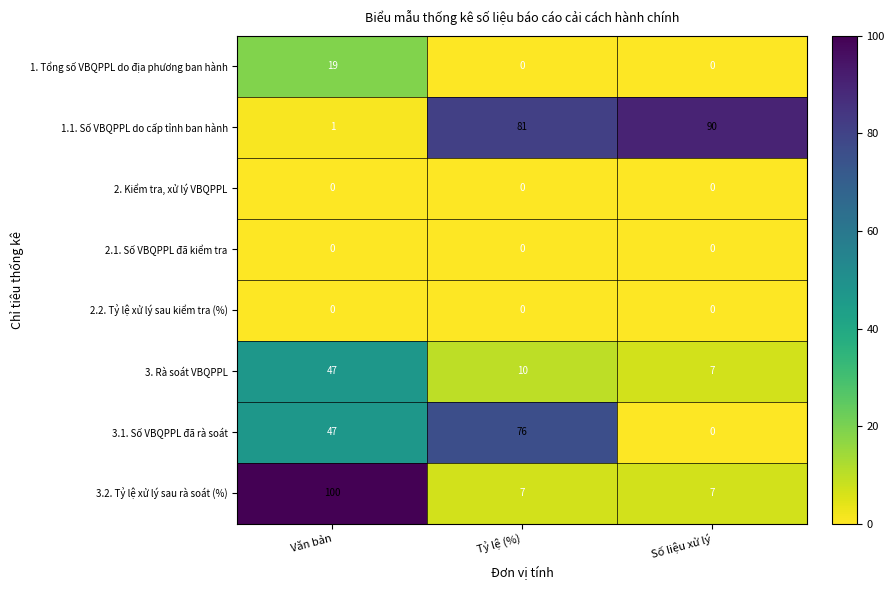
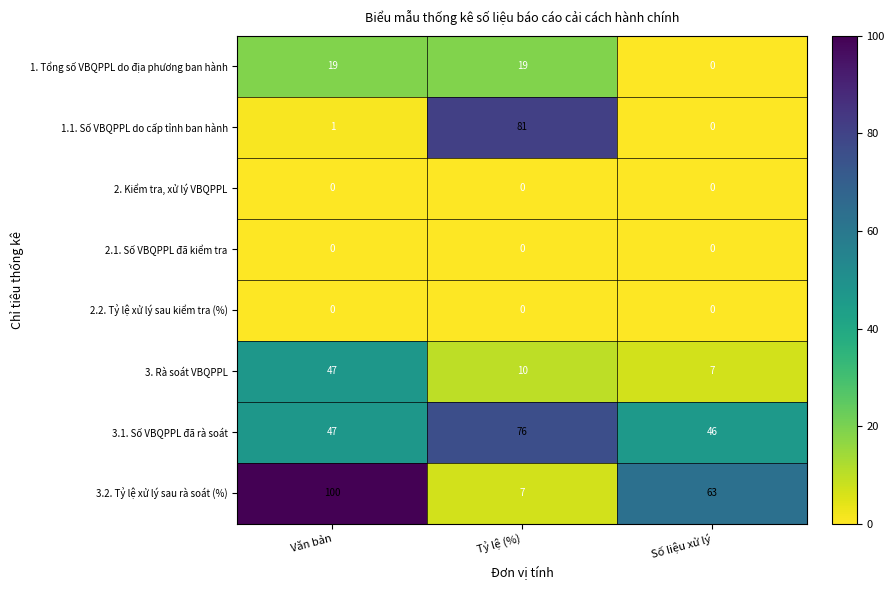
  {
    "1. Tổng số VBQPPL do địa phương ban hành": {
      "Văn bản": 19,
-     "Tỷ lệ (%)": 0,
+     "Tỷ lệ (%)": 19,
      "Số liệu xử lý": 0
    },
    "1.1. Số VBQPPL do cấp tỉnh ban hành": {
      "Văn bản": 1,
      "Tỷ lệ (%)": 81,
-     "Số liệu xử lý": 90
+     "Số liệu xử lý": 0
    },
    "2. Kiểm tra, xử lý VBQPPL": {
      "Văn bản": 0,
      "Tỷ lệ (%)": 0,
      "Số liệu xử lý": 0
    },
    "2.1. Số VBQPPL đã kiểm tra": {
      "Văn bản": 0,
      "Tỷ lệ (%)": 0,
      "Số liệu xử lý": 0
    },
    "2.2. Tỷ lệ xử lý sau kiểm tra (%)": {
      "Văn bản": 0,
      "Tỷ lệ (%)": 0,
      "Số liệu xử lý": 0
    },
    "3. Rà soát VBQPPL": {
      "Văn bản": 47,
      "Tỷ lệ (%)": 10,
      "Số liệu xử lý": 7
    },
    "3.1. Số VBQPPL đã rà soát": {
      "Văn bản": 47,
      "Tỷ lệ (%)": 76,
-     "Số liệu xử lý": 0
+     "Số liệu xử lý": 46
    },
    "3.2. Tỷ lệ xử lý sau rà soát (%)": {
      "Văn bản": 100,
      "Tỷ lệ (%)": 7,
-     "Số liệu xử lý": 7
+     "Số liệu xử lý": 63
    }
  }
